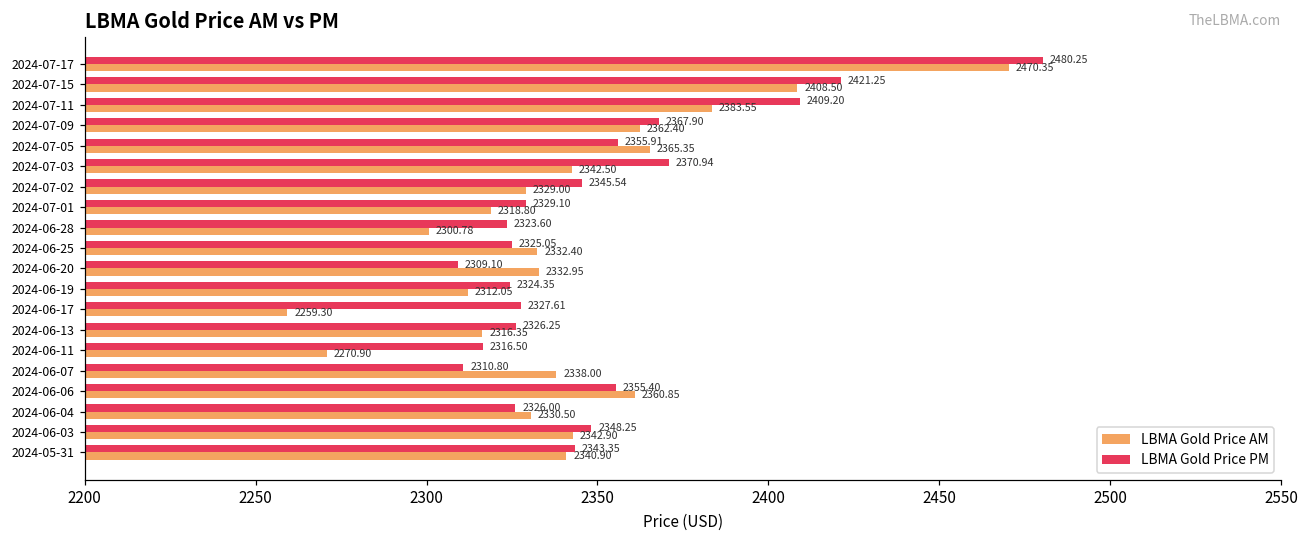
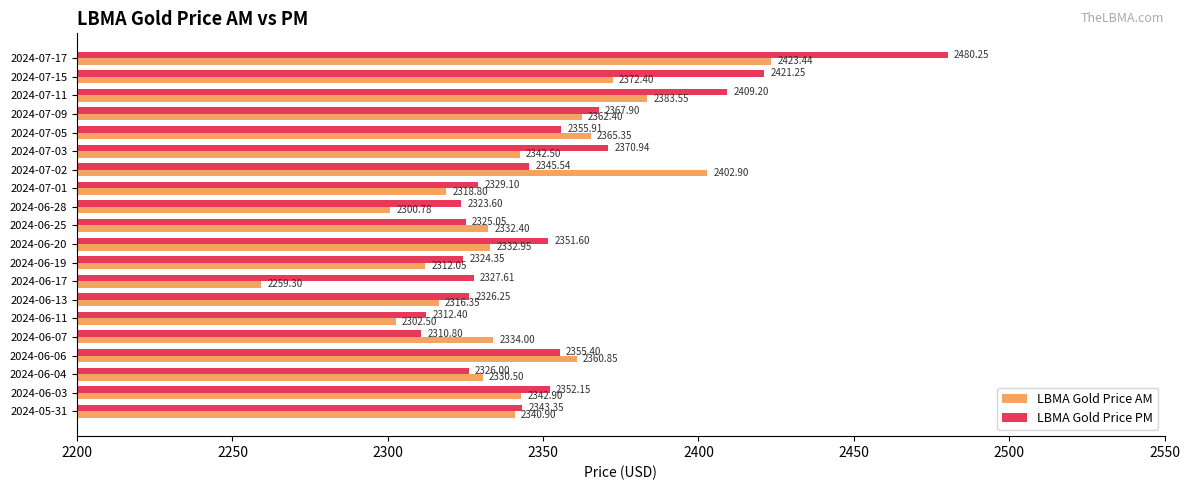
  {
    "LBMA Gold Price AM": {
-     "2024-07-17": 2470.35,
-     "2024-07-15": 2408.50,
+     "2024-07-17": 2423.44,
+     "2024-07-15": 2372.40,
      "2024-07-11": 2383.55,
      "2024-07-05": 2365.35,
      "2024-07-03": 2342.50,
-     "2024-07-02": 2329.00,
+     "2024-07-02": 2402.90,
      "2024-07-01": 2318.80,
      "2024-06-28": 2300.78,
      "2024-06-25": 2332.40,
      "2024-06-20": 2332.95,
      "2024-06-19": 2312.05,
      "2024-06-17": 2259.30,
      "2024-06-13": 2316.35,
-     "2024-06-11": 2270.90,
-     "2024-06-07": 2338.00,
+     "2024-06-11": 2302.50,
+     "2024-06-07": 2334.00,
      "2024-06-03": 2342.90
    },
    "LBMA Gold Price PM": {
      "2024-07-17": 2480.25,
      "2024-07-15": 2421.25,
      "2024-07-11": 2409.20,
      "2024-07-05": 2355.91,
      "2024-07-03": 2370.94,
      "2024-07-02": 2345.54,
      "2024-07-01": 2329.10,
      "2024-06-28": 2323.60,
      "2024-06-25": 2325.05,
-     "2024-06-20": 2309.10,
+     "2024-06-20": 2351.60,
      "2024-06-19": 2324.35,
      "2024-06-17": 2327.61,
      "2024-06-13": 2326.25,
-     "2024-06-11": 2316.50,
+     "2024-06-11": 2312.40,
      "2024-06-07": 2310.80,
-     "2024-06-03": 2348.25
+     "2024-06-03": 2352.15
    }
  }
